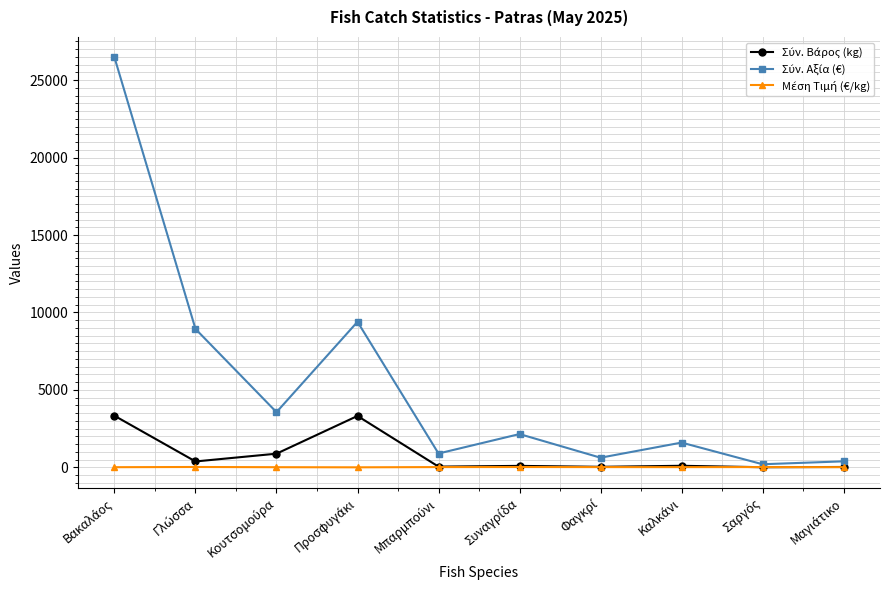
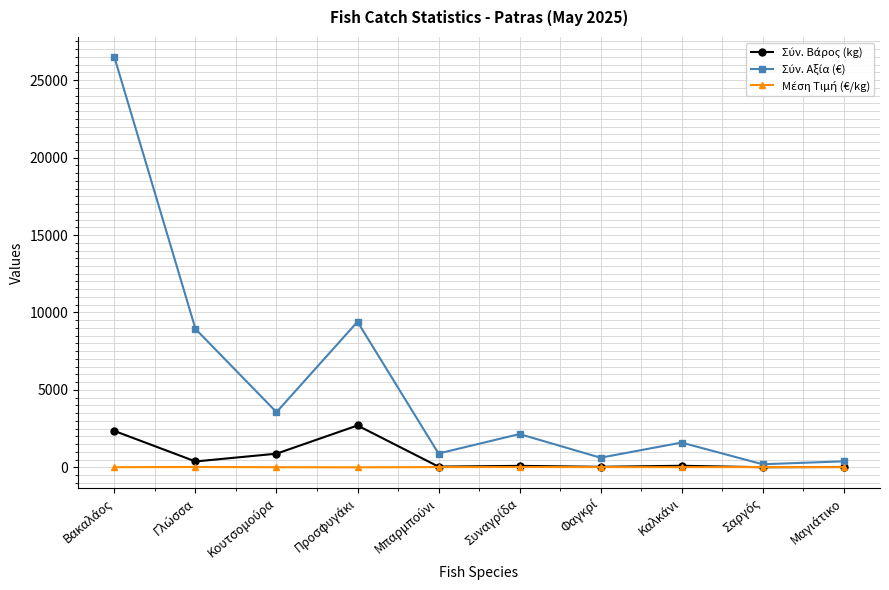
  {
    "Σύν. Βάρος (kg)": {
-     "Βακαλάος": 3300,
+     "Βακαλάος": 2300,
      "Γλώσσα": 400,
      "Κουτσομούρα": 900,
-     "Προσφυγάκι": 3300
+     "Προσφυγάκι": 2700
    },
    "Σύν. Αξία (€)": {
      "Βακαλάος": 26500,
      "Γλώσσα": 8900,
      "Κουτσομούρα": 3600,
      "Προσφυγάκι": 9400,
      "Μπαρμπούνι": 900,
      "Συναγρίδα": 2200,
      "Φαγκρί": 600,
      "Καλκάνι": 1600,
      "Σαργός": 200,
      "Μαγιάτικο": 400
    },
    "Μέση Τιμή (€/kg)": {
      "Βακαλάος": 0,
      "Γλώσσα": 0,
      "Κουτσομούρα": 0,
      "Προσφυγάκι": 0
    }
  }
